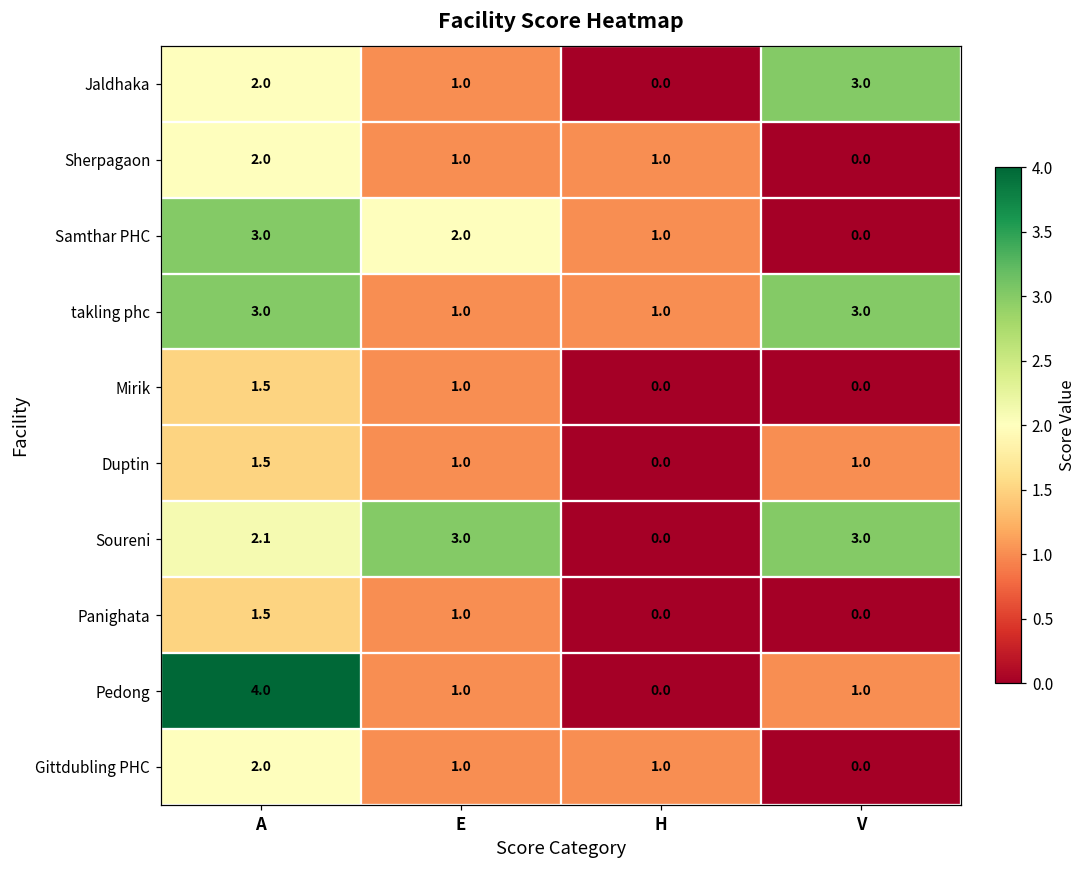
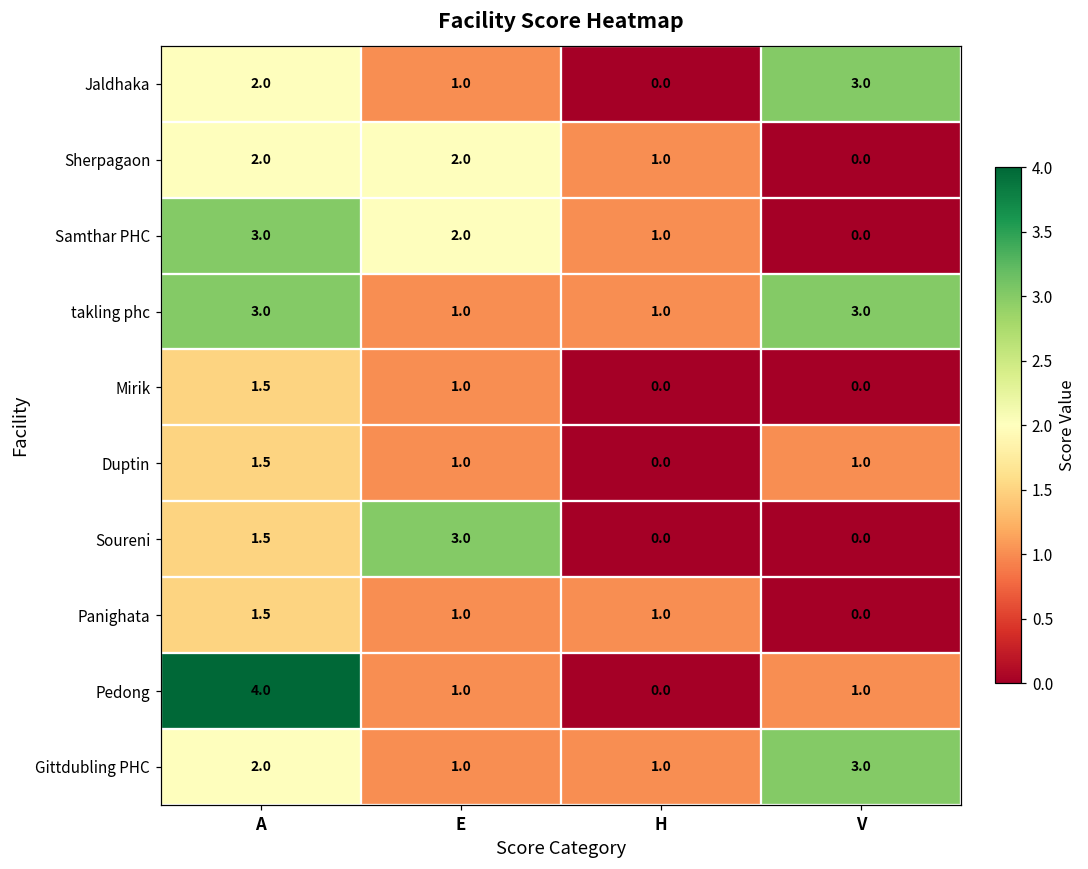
  {
    "Jaldhaka": {
      "A": 2.0,
      "E": 1.0,
      "H": 0.0,
      "V": 3.0
    },
    "Sherpagaon": {
      "A": 2.0,
-     "E": 1.0,
+     "E": 2.0,
      "H": 1.0,
      "V": 0.0
    },
    "Samthar PHC": {
      "A": 3.0,
      "E": 2.0,
      "H": 1.0,
      "V": 0.0
    },
    "takling phc": {
      "A": 3.0,
      "E": 1.0,
      "H": 1.0,
      "V": 3.0
    },
    "Mirik": {
      "A": 1.5,
      "E": 1.0,
      "H": 0.0,
      "V": 0.0
    },
    "Duptin": {
      "A": 1.5,
      "E": 1.0,
      "H": 0.0,
      "V": 1.0
    },
    "Soureni": {
-     "A": 2.1,
+     "A": 1.5,
      "E": 3.0,
      "H": 0.0,
-     "V": 3.0
+     "V": 0.0
    },
    "Panighata": {
      "A": 1.5,
      "E": 1.0,
-     "H": 0.0,
+     "H": 1.0,
      "V": 0.0
    },
    "Pedong": {
      "A": 4.0,
      "E": 1.0,
      "H": 0.0,
      "V": 1.0
    },
    "Gittdubling PHC": {
      "A": 2.0,
      "E": 1.0,
      "H": 1.0,
-     "V": 0.0
+     "V": 3.0
    }
  }
